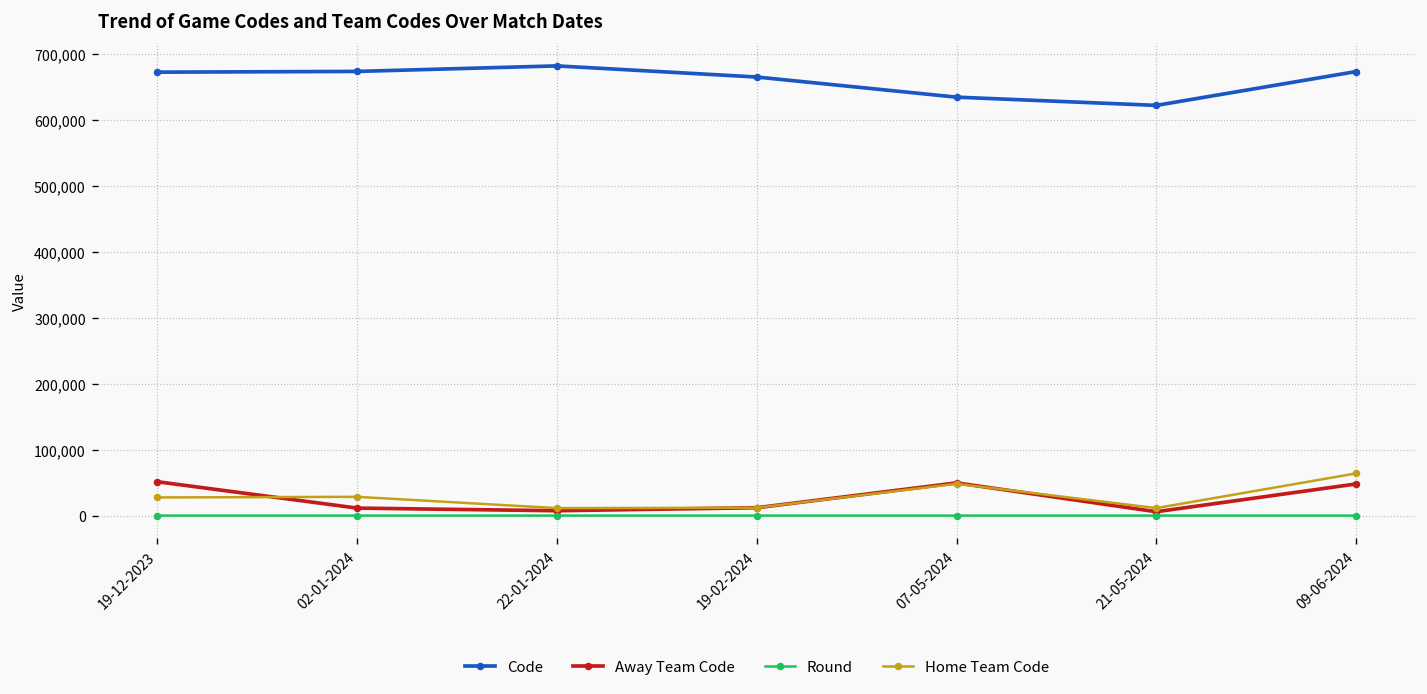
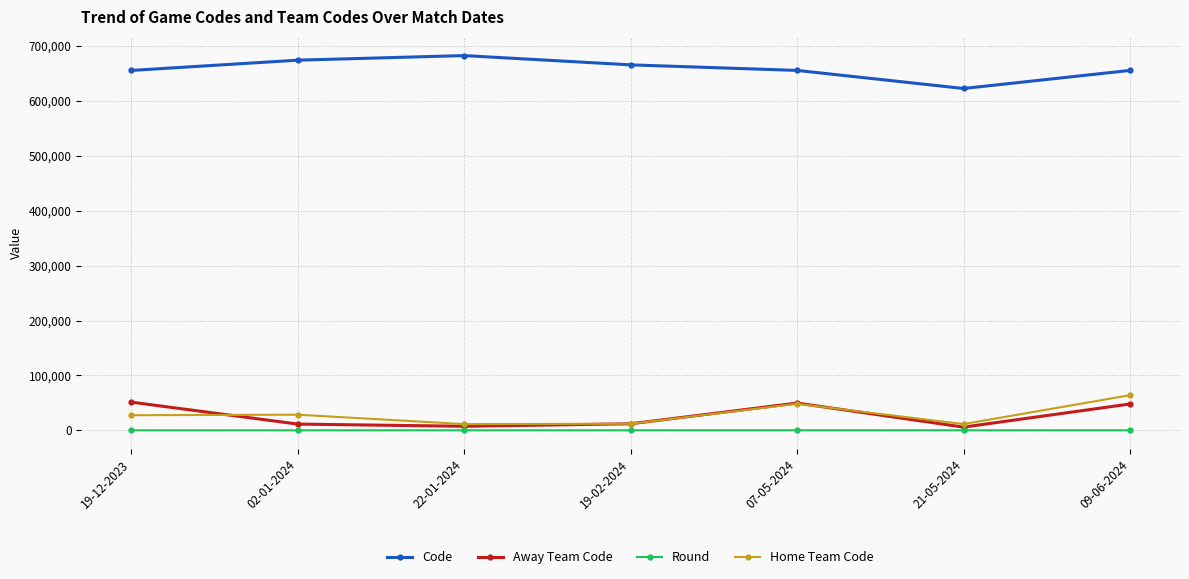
  {
    "Code": {
-     "19-12-2023": "670,000",
+     "19-12-2023": "660,000",
      "02-01-2024": "670,000",
      "22-01-2024": "680,000",
      "19-02-2024": "670,000",
-     "07-05-2024": "640,000",
+     "07-05-2024": "660,000",
      "21-05-2024": "620,000",
-     "09-06-2024": "670,000"
+     "09-06-2024": "660,000"
    },
    "Away Team Code": {
      "19-12-2023": "50,000",
      "02-01-2024": "10,000",
      "21-05-2024": "10,000",
      "09-06-2024": "50,000"
    },
    "Round": {
      "19-12-2023": "0",
      "02-01-2024": "0",
      "22-01-2024": "0",
      "19-02-2024": "0",
      "07-05-2024": "0",
      "21-05-2024": "0",
      "09-06-2024": "0"
    },
    "Home Team Code": {
      "19-12-2023": "30,000",
      "02-01-2024": "30,000",
      "21-05-2024": "10,000",
      "09-06-2024": "60,000"
    }
  }
